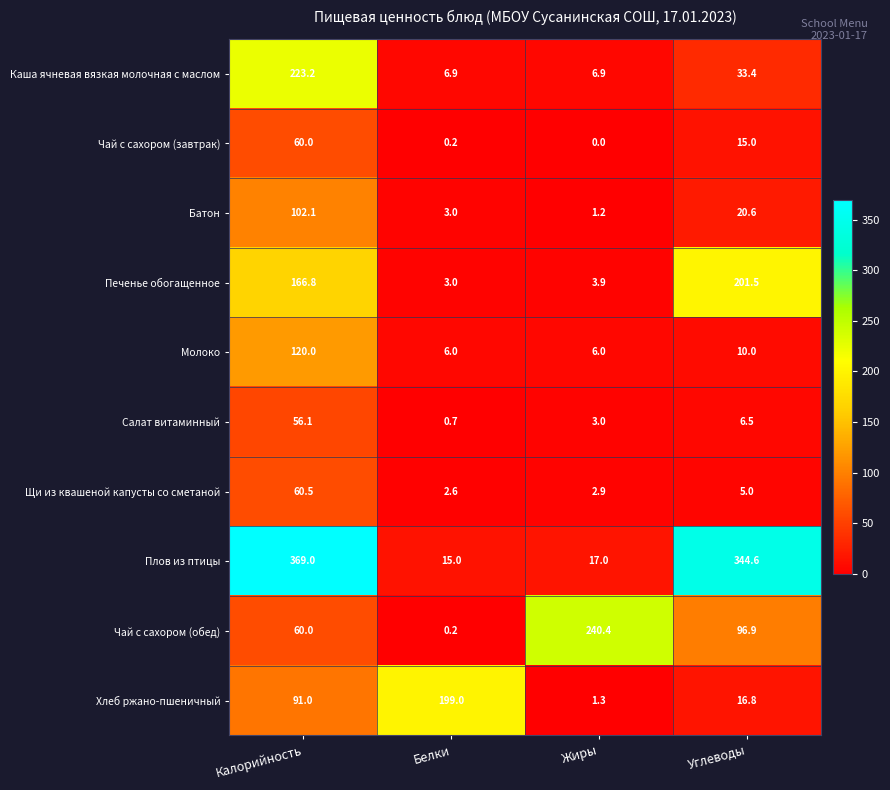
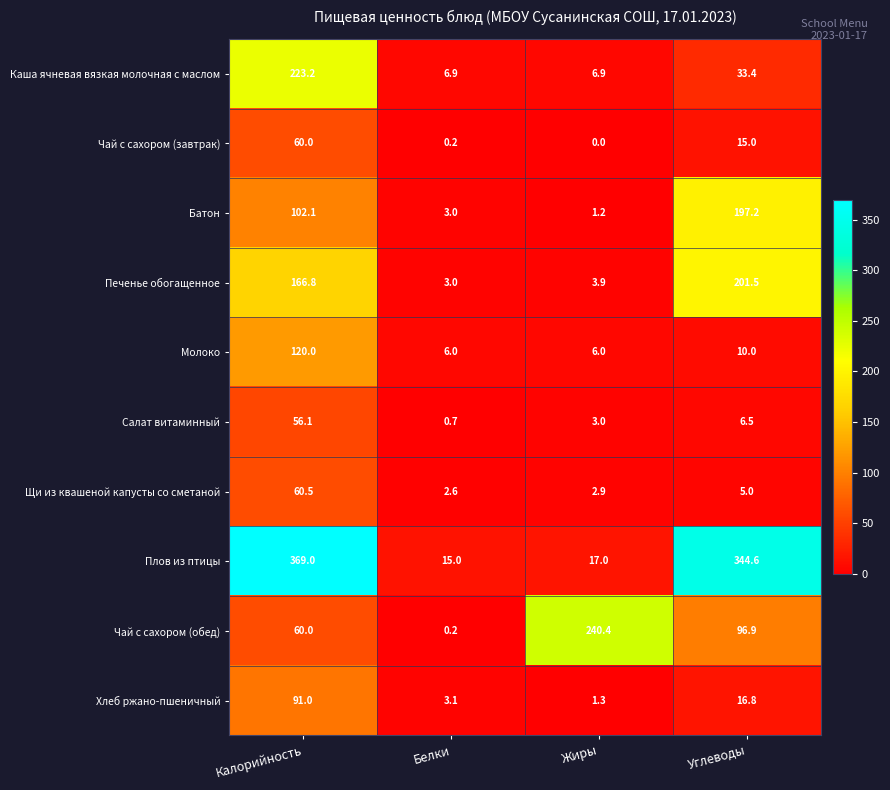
  {
    "Каша ячневая вязкая молочная с маслом": {
      "Калорийность": 223.2,
      "Белки": 6.9,
      "Жиры": 6.9,
      "Углеводы": 33.4
    },
    "Чай с сахором (завтрак)": {
      "Калорийность": 60.0,
      "Белки": 0.2,
      "Жиры": 0.0,
      "Углеводы": 15.0
    },
    "Батон": {
      "Калорийность": 102.1,
      "Белки": 3.0,
      "Жиры": 1.2,
-     "Углеводы": 20.6
+     "Углеводы": 197.2
    },
    "Печенье обогащенное": {
      "Калорийность": 166.8,
      "Белки": 3.0,
      "Жиры": 3.9,
      "Углеводы": 201.5
    },
    "Молоко": {
      "Калорийность": 120.0,
      "Белки": 6.0,
      "Жиры": 6.0,
      "Углеводы": 10.0
    },
    "Салат витаминный": {
      "Калорийность": 56.1,
      "Белки": 0.7,
      "Жиры": 3.0,
      "Углеводы": 6.5
    },
    "Щи из квашеной капусты со сметаной": {
      "Калорийность": 60.5,
      "Белки": 2.6,
      "Жиры": 2.9,
      "Углеводы": 5.0
    },
    "Плов из птицы": {
      "Калорийность": 369.0,
      "Белки": 15.0,
      "Жиры": 17.0,
      "Углеводы": 344.6
    },
    "Чай с сахором (обед)": {
      "Калорийность": 60.0,
      "Белки": 0.2,
      "Жиры": 240.4,
      "Углеводы": 96.9
    },
    "Хлеб ржано-пшеничный": {
      "Калорийность": 91.0,
-     "Белки": 199.0,
+     "Белки": 3.1,
      "Жиры": 1.3,
      "Углеводы": 16.8
    }
  }
